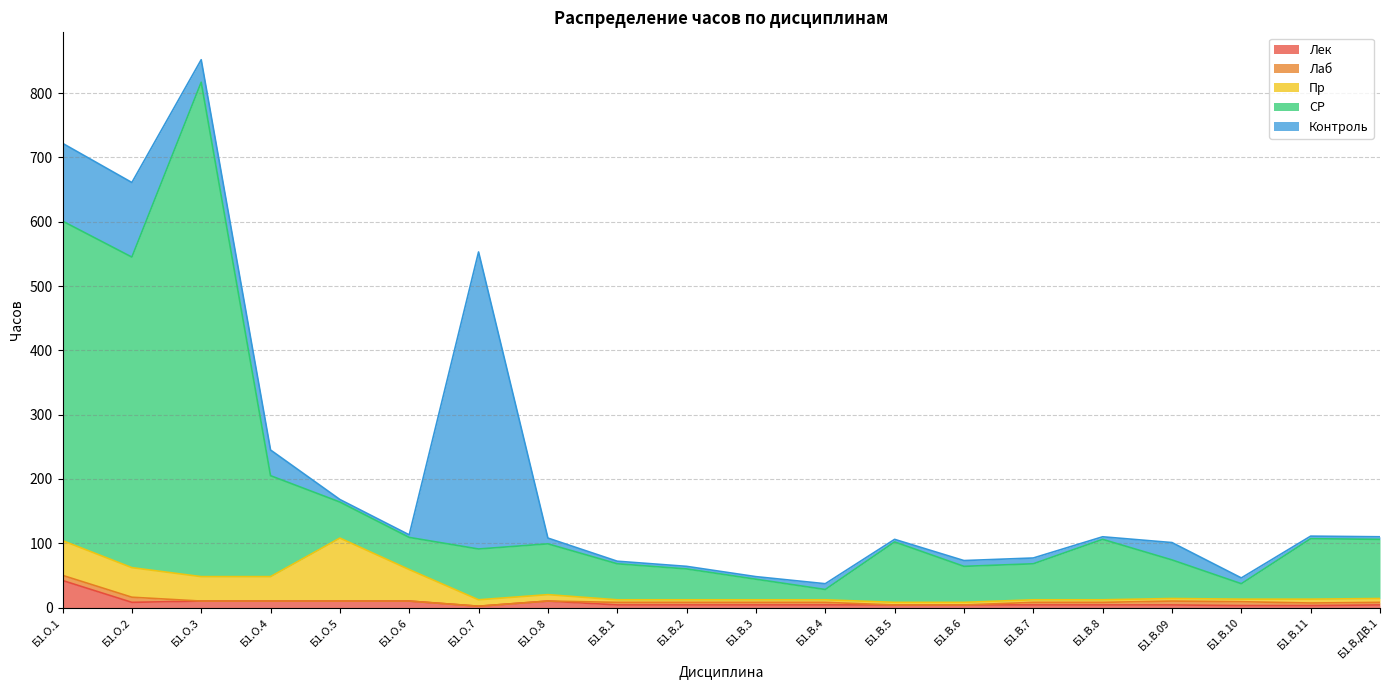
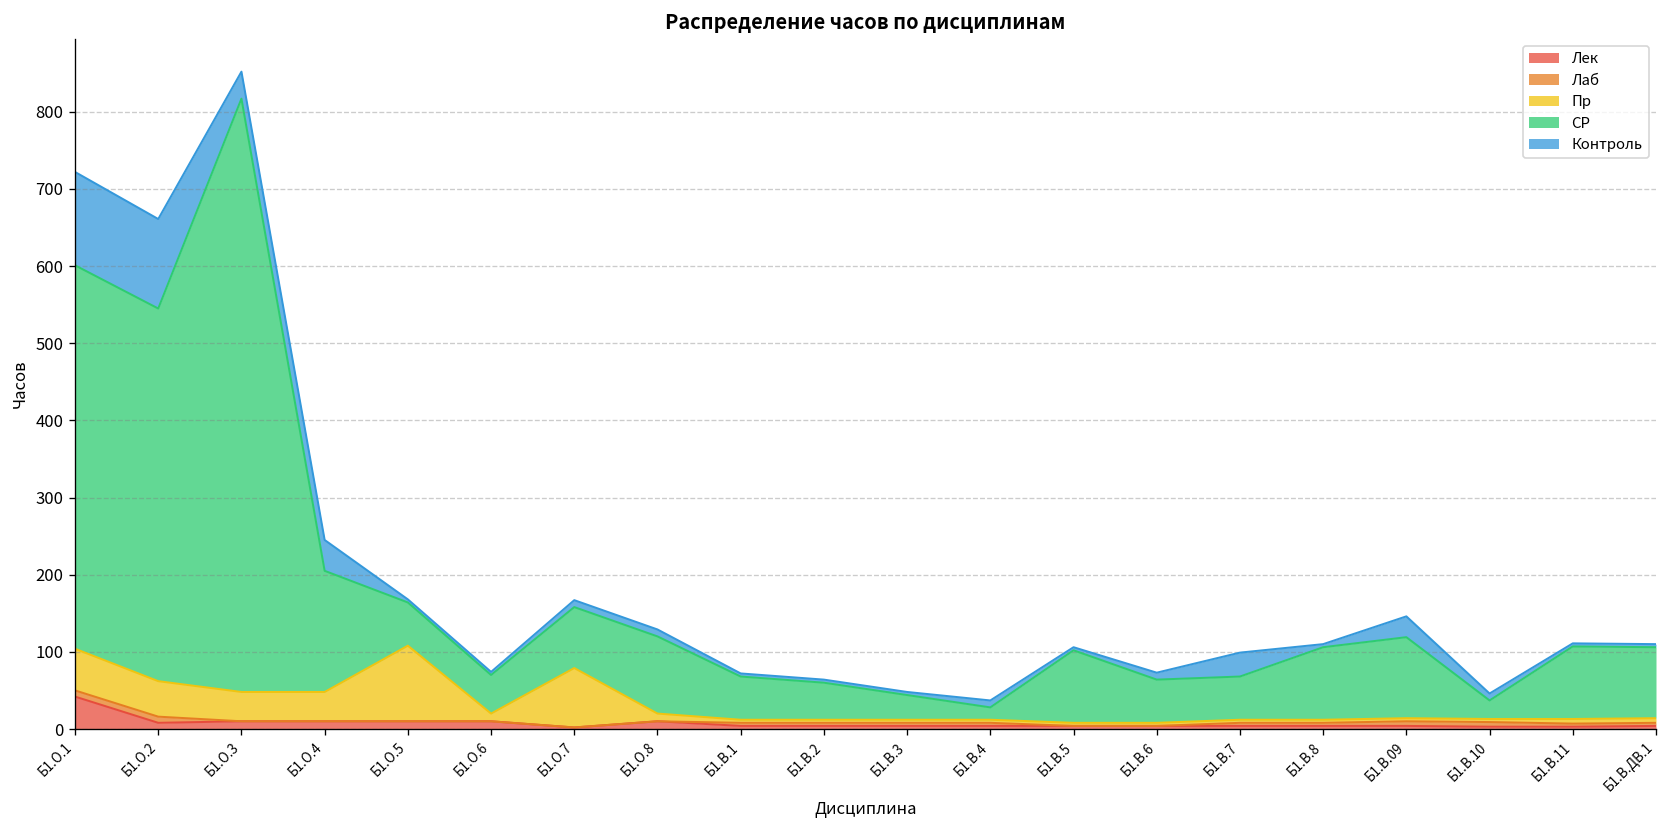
  {
    "Пр": {
      "Б1.О.1": 50,
      "Б1.О.2": 50,
      "Б1.О.3": 40,
      "Б1.О.4": 40,
      "Б1.О.5": 100,
-     "Б1.О.6": 50,
-     "Б1.О.7": 10,
+     "Б1.О.6": 10,
+     "Б1.О.7": 80,
      "Б1.О.8": 10,
      "Б1.В.1": 0,
      "Б1.В.2": 0,
      "Б1.В.3": 0,
      "Б1.В.4": 0,
      "Б1.В.7": 0,
      "Б1.В.8": 0,
      "Б1.В.09": 0,
      "Б1.В.10": 0,
      "Б1.В.11": 10,
      "Б1.В.ДВ.1": 10
    },
    "СР": {
      "Б1.О.1": 500,
      "Б1.О.2": 480,
      "Б1.О.3": 770,
      "Б1.О.4": 160,
      "Б1.О.5": 60,
      "Б1.О.6": 50,
      "Б1.О.7": 80,
-     "Б1.О.8": 80,
+     "Б1.О.8": 100,
      "Б1.В.1": 60,
      "Б1.В.3": 30,
      "Б1.В.4": 20,
      "Б1.В.5": 90,
      "Б1.В.6": 60,
      "Б1.В.7": 60,
-     "Б1.В.09": 60,
+     "Б1.В.09": 110,
      "Б1.В.10": 20,
      "Б1.В.11": 90
    },
    "Контроль": {
      "Б1.О.1": 120,
      "Б1.О.2": 120,
      "Б1.О.3": 40,
      "Б1.О.4": 40,
      "Б1.О.5": 0,
      "Б1.О.6": 0,
-     "Б1.О.7": 460,
+     "Б1.О.7": 10,
      "Б1.О.8": 10,
      "Б1.В.1": 0,
      "Б1.В.3": 0,
      "Б1.В.4": 10,
      "Б1.В.5": 0,
      "Б1.В.6": 10,
-     "Б1.В.7": 10,
+     "Б1.В.7": 30,
      "Б1.В.09": 30,
      "Б1.В.10": 10,
      "Б1.В.11": 0
    }
  }
